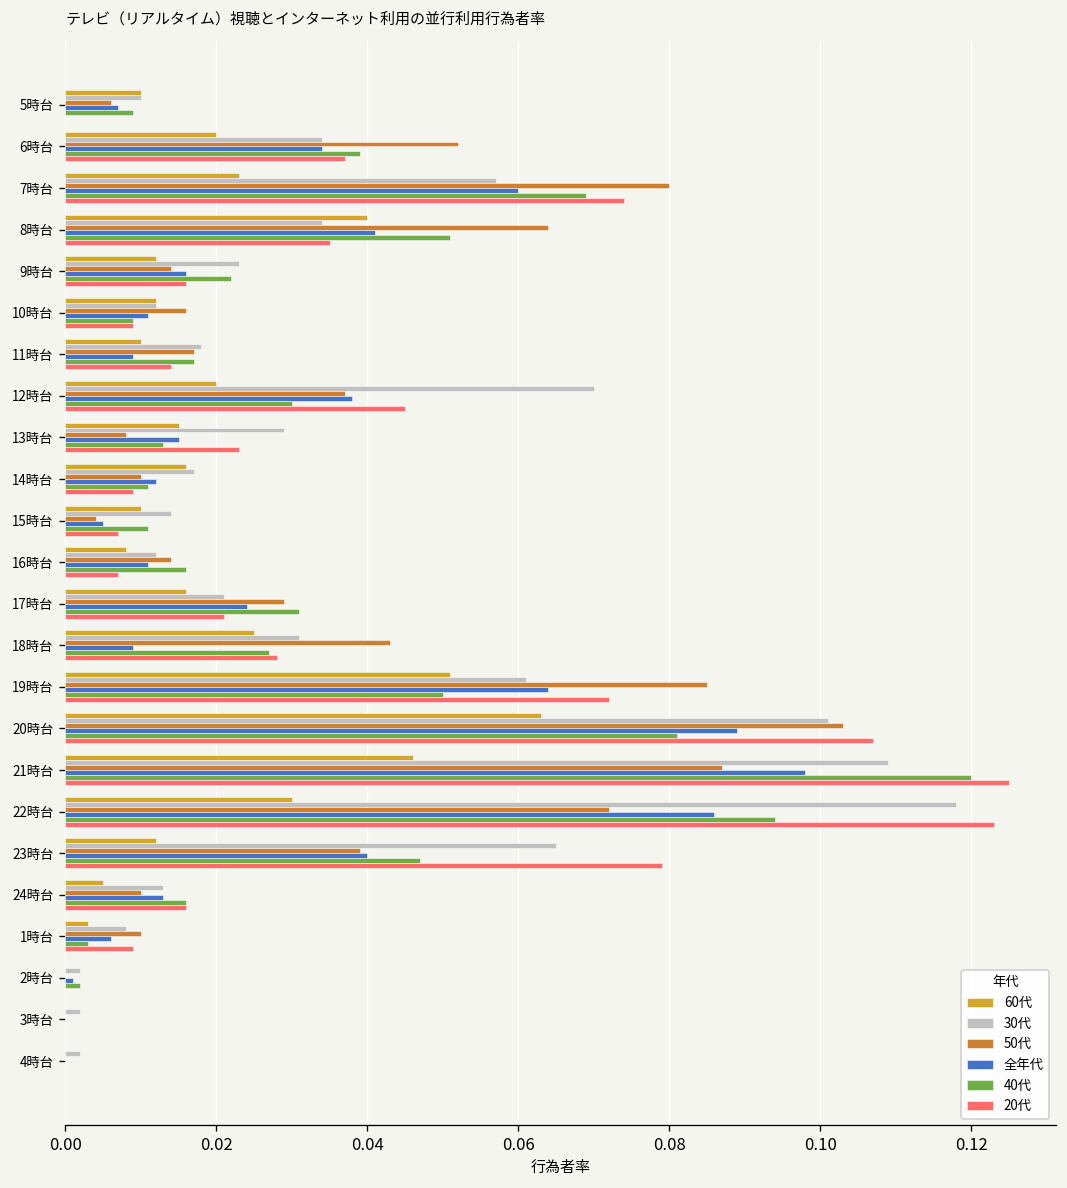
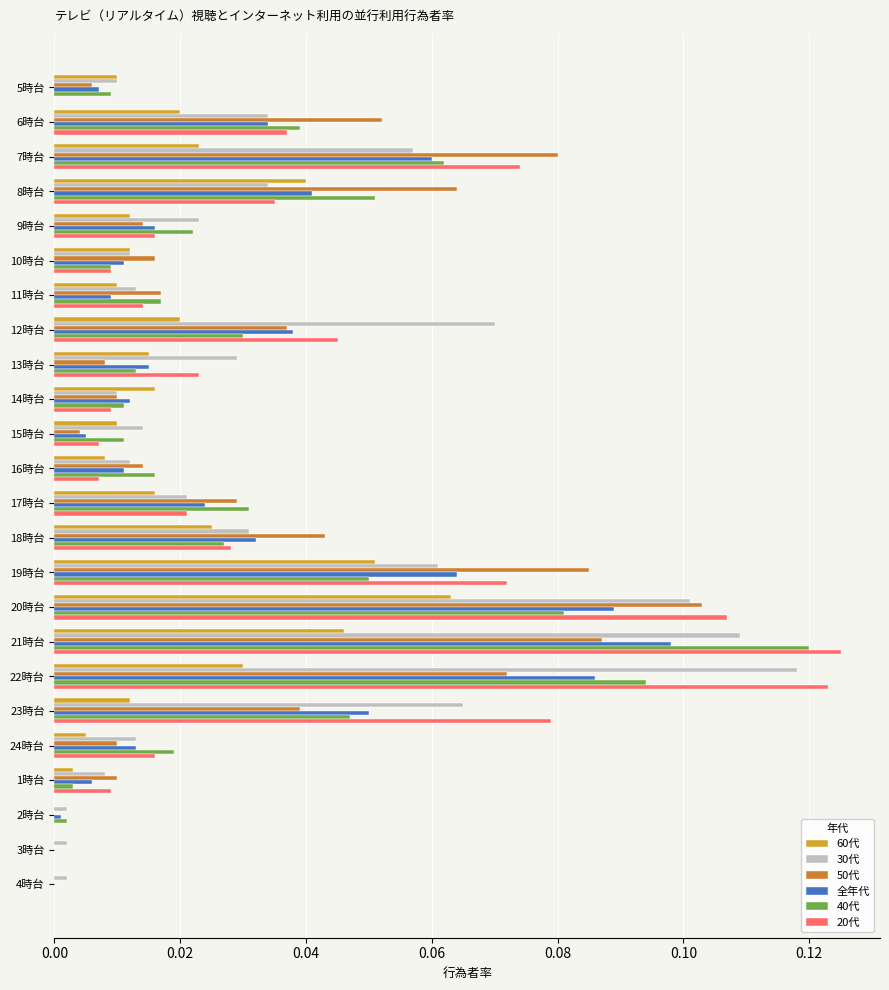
  {
    "30代": {
      "5時台": 0.010,
      "6時台": 0.034,
      "7時台": 0.057,
      "8時台": 0.034,
      "9時台": 0.023,
      "10時台": 0.012,
-     "11時台": 0.018,
+     "11時台": 0.013,
      "12時台": 0.070,
      "13時台": 0.029,
-     "14時台": 0.017,
+     "14時台": 0.010,
      "15時台": 0.014,
      "16時台": 0.012,
      "17時台": 0.021,
      "18時台": 0.031,
      "19時台": 0.061,
      "20時台": 0.101,
      "21時台": 0.109,
      "22時台": 0.118,
      "23時台": 0.065,
      "24時台": 0.013,
      "1時台": 0.008,
      "2時台": 0.002,
      "3時台": 0.002,
      "4時台": 0.002
    },
    "全年代": {
      "5時台": 0.007,
      "6時台": 0.034,
      "7時台": 0.060,
      "8時台": 0.041,
      "9時台": 0.016,
      "10時台": 0.011,
      "11時台": 0.009,
      "12時台": 0.038,
      "13時台": 0.015,
      "14時台": 0.012,
      "15時台": 0.005,
      "16時台": 0.011,
      "17時台": 0.024,
-     "18時台": 0.009,
+     "18時台": 0.032,
      "19時台": 0.064,
      "20時台": 0.089,
      "21時台": 0.098,
      "22時台": 0.086,
-     "23時台": 0.04,
+     "23時台": 0.05,
      "24時台": 0.013,
      "1時台": 0.006,
      "2時台": 0.001,
      "3時台": 0.000,
      "4時台": 0.000
    },
    "40代": {
      "5時台": 0.009,
      "6時台": 0.039,
-     "7時台": 0.069,
+     "7時台": 0.062,
      "8時台": 0.051,
      "9時台": 0.022,
      "10時台": 0.009,
      "11時台": 0.017,
      "12時台": 0.030,
      "13時台": 0.013,
      "14時台": 0.011,
      "15時台": 0.011,
      "16時台": 0.016,
      "17時台": 0.031,
      "18時台": 0.027,
      "19時台": 0.050,
      "20時台": 0.081,
      "21時台": 0.120,
      "22時台": 0.094,
      "23時台": 0.047,
-     "24時台": 0.016,
+     "24時台": 0.019,
      "1時台": 0.003,
      "2時台": 0.002,
      "3時台": 0.000,
      "4時台": 0.000
    },
    "20代": {
      "5時台": 0.000,
      "6時台": 0.037,
      "7時台": 0.074,
      "8時台": 0.035,
      "9時台": 0.016,
      "10時台": 0.009,
      "11時台": 0.014,
      "12時台": 0.045,
      "13時台": 0.023,
      "14時台": 0.009,
      "15時台": 0.007,
      "16時台": 0.007,
      "17時台": 0.021,
      "18時台": 0.028,
      "19時台": 0.072,
      "20時台": 0.107,
      "21時台": 0.125,
      "22時台": 0.123,
      "23時台": 0.079,
      "24時台": 0.016,
      "1時台": 0.009,
      "2時台": 0.000,
      "3時台": 0.000,
      "4時台": 0.000
    }
  }
